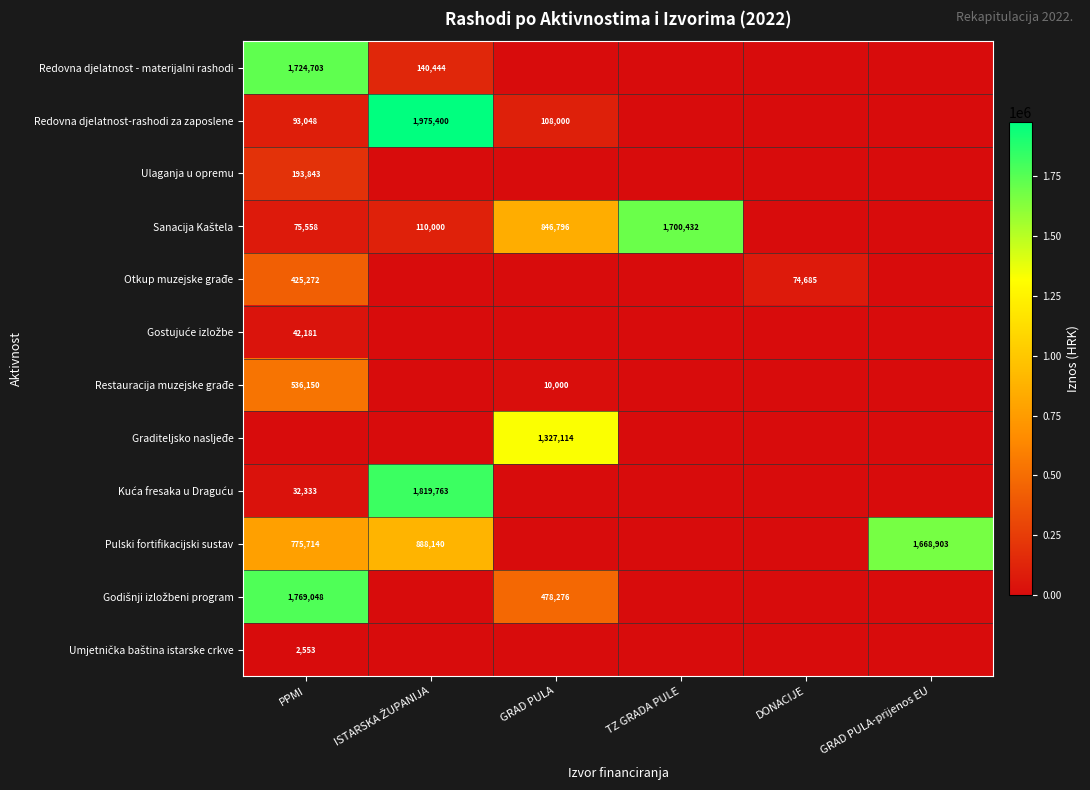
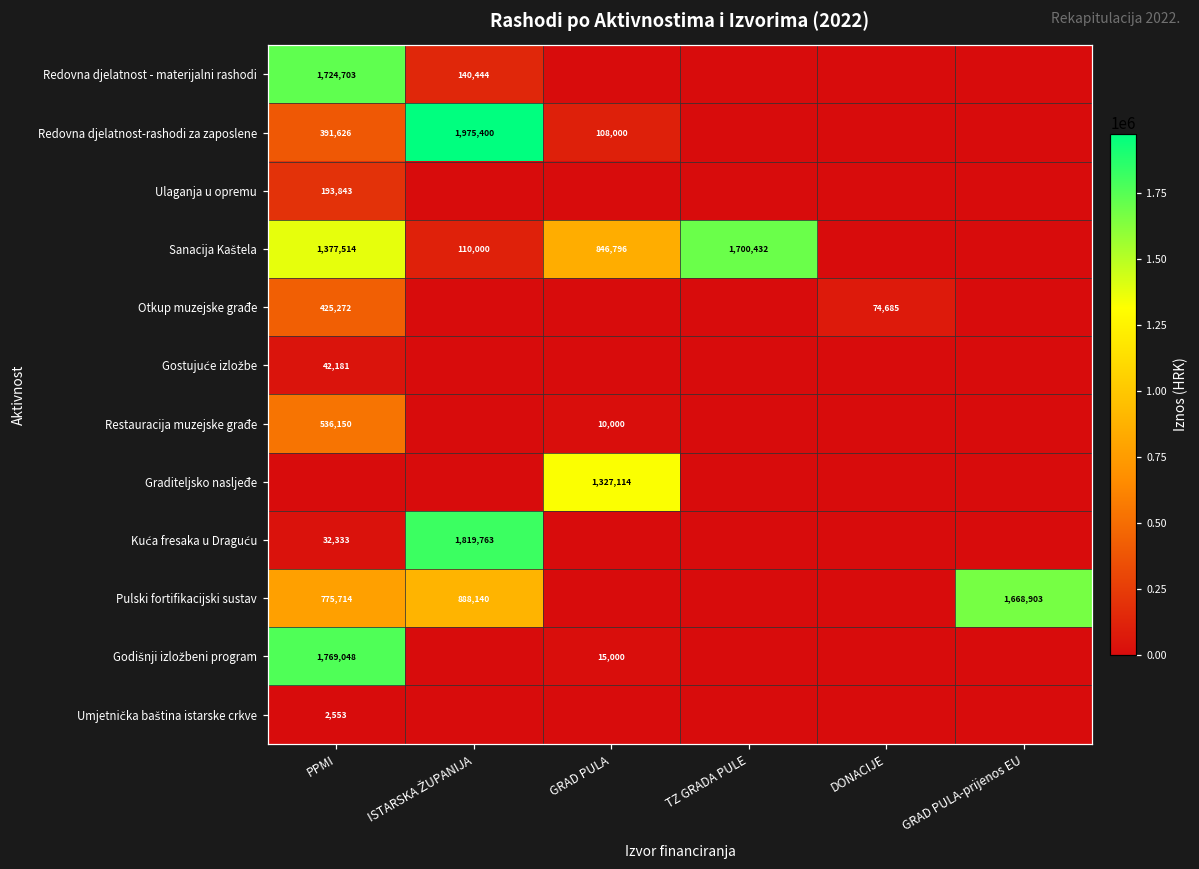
  {
    "Redovna djelatnost - materijalni rashodi": {
      "PPMI": "1,724,703",
      "ISTARSKA ŽUPANIJA": "140,444"
    },
    "Redovna djelatnost-rashodi za zaposlene": {
-     "PPMI": "93,048",
+     "PPMI": "391,626",
      "ISTARSKA ŽUPANIJA": "1,975,400",
      "GRAD PULA": "108,000"
    },
    "Ulaganja u opremu": {
      "PPMI": "193,843"
    },
    "Sanacija Kaštela": {
-     "PPMI": "75,558",
+     "PPMI": "1,377,514",
      "ISTARSKA ŽUPANIJA": "110,000",
      "GRAD PULA": "846,796",
      "TZ GRADA PULE": "1,700,432"
    },
    "Otkup muzejske građe": {
      "PPMI": "425,272",
      "DONACIJE": "74,685"
    },
    "Gostujuće izložbe": {
      "PPMI": "42,181"
    },
    "Restauracija muzejske građe": {
      "PPMI": "536,150",
      "GRAD PULA": "10,000"
    },
    "Graditeljsko nasljeđe": {
      "GRAD PULA": "1,327,114"
    },
    "Kuća fresaka u Draguću": {
      "PPMI": "32,333",
      "ISTARSKA ŽUPANIJA": "1,819,763"
    },
    "Pulski fortifikacijski sustav": {
      "PPMI": "775,714",
      "ISTARSKA ŽUPANIJA": "888,140",
      "GRAD PULA-prijenos EU": "1,668,903"
    },
    "Godišnji izložbeni program": {
      "PPMI": "1,769,048",
-     "GRAD PULA": "478,276"
+     "GRAD PULA": "15,000"
    },
    "Umjetnička baština istarske crkve": {
      "PPMI": "2,553"
    }
  }
